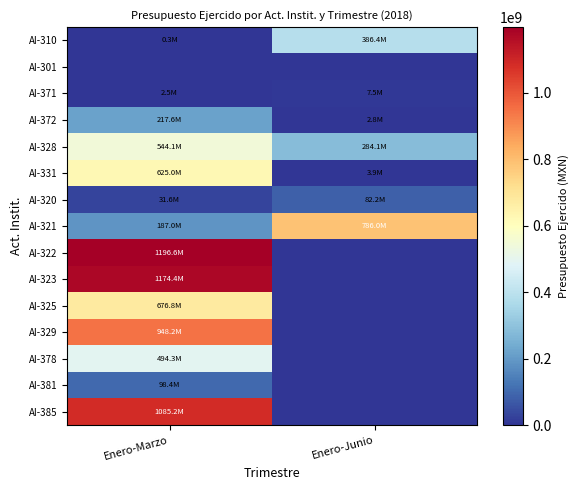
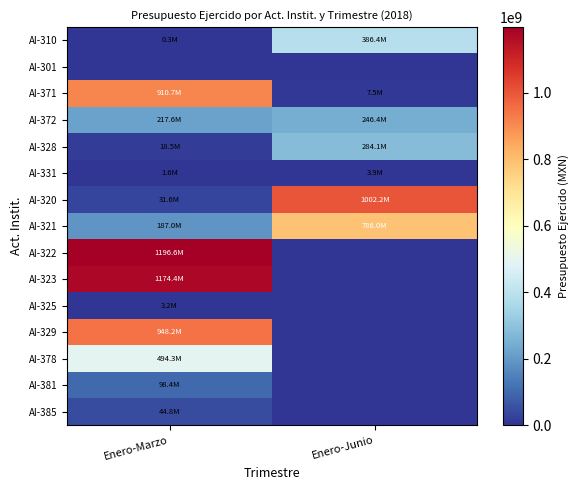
  {
    "AI-310": {
      "Enero-Marzo": "0.3M",
      "Enero-Junio": "386.4M"
    },
    "AI-371": {
-     "Enero-Marzo": "2.5M",
+     "Enero-Marzo": "910.7M",
      "Enero-Junio": "7.5M"
    },
    "AI-372": {
      "Enero-Marzo": "217.6M",
-     "Enero-Junio": "2.8M"
+     "Enero-Junio": "246.4M"
    },
    "AI-328": {
-     "Enero-Marzo": "544.1M",
+     "Enero-Marzo": "18.5M",
      "Enero-Junio": "284.1M"
    },
    "AI-331": {
-     "Enero-Marzo": "625.0M",
+     "Enero-Marzo": "1.6M",
      "Enero-Junio": "3.9M"
    },
    "AI-320": {
      "Enero-Marzo": "31.6M",
-     "Enero-Junio": "82.2M"
+     "Enero-Junio": "1002.2M"
    },
    "AI-321": {
      "Enero-Marzo": "187.0M",
      "Enero-Junio": "786.0M"
    },
    "AI-322": {
      "Enero-Marzo": "1196.6M"
    },
    "AI-323": {
      "Enero-Marzo": "1174.4M"
    },
    "AI-325": {
-     "Enero-Marzo": "676.8M"
+     "Enero-Marzo": "3.2M"
    },
    "AI-329": {
      "Enero-Marzo": "948.2M"
    },
    "AI-378": {
      "Enero-Marzo": "494.3M"
    },
    "AI-381": {
      "Enero-Marzo": "98.4M"
    },
    "AI-385": {
-     "Enero-Marzo": "1085.2M"
+     "Enero-Marzo": "44.8M"
    }
  }
